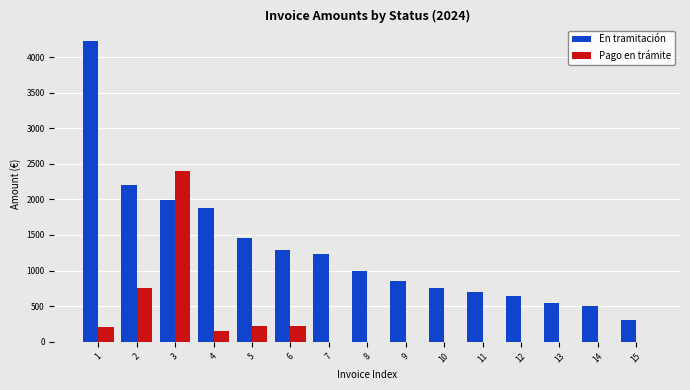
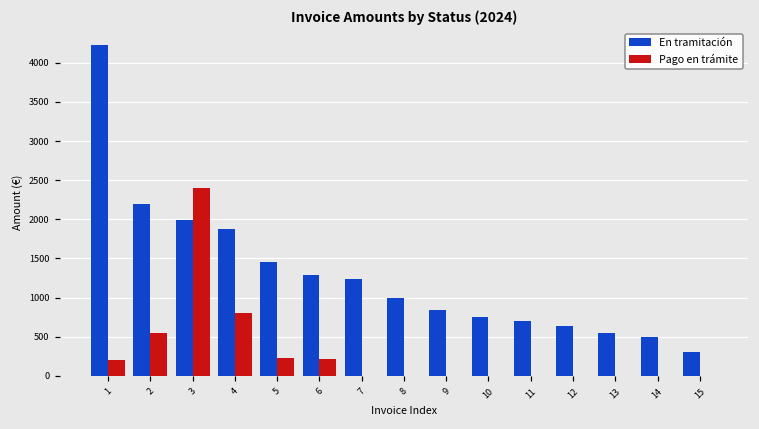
  {
    "En tramitación": {
      "1": 4200,
      "2": 2200,
      "3": 2000,
      "4": 1900,
      "5": 1500,
      "6": 1300,
      "7": 1200,
      "8": 1000,
      "9": 800,
      "10": 800,
      "11": 700,
      "12": 600,
      "13": 500,
      "14": 500,
      "15": 300
    },
    "Pago en trámite": {
      "1": 200,
-     "2": 800,
+     "2": 500,
      "3": 2400,
-     "4": 100,
+     "4": 800,
      "5": 200,
      "6": 200,
      "7": 0,
      "8": 0,
      "9": 0,
      "10": 0,
      "11": 0,
      "12": 0,
      "13": 0,
      "14": 0,
      "15": 0
    }
  }
